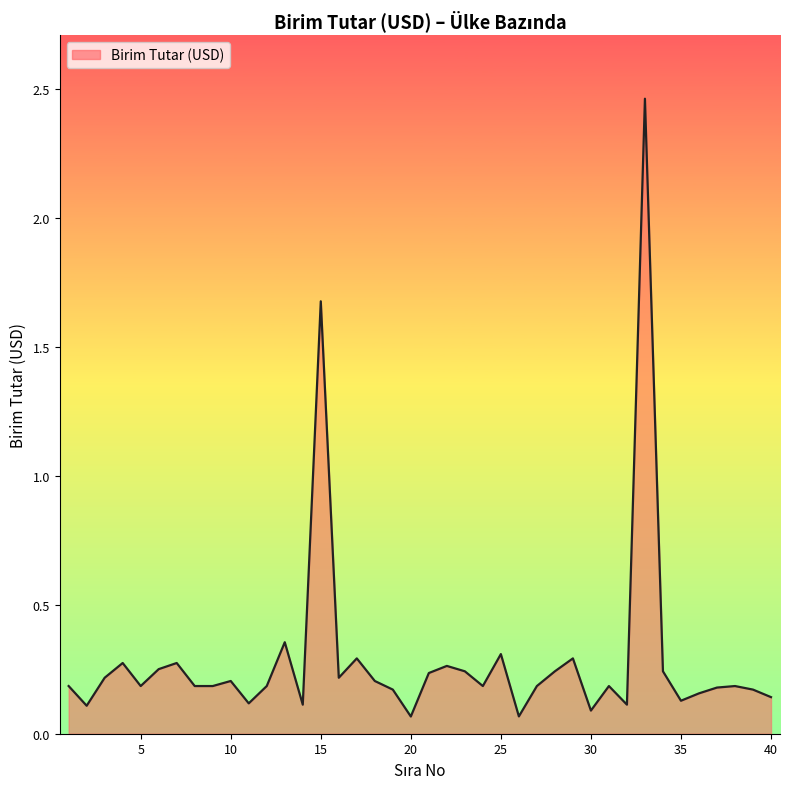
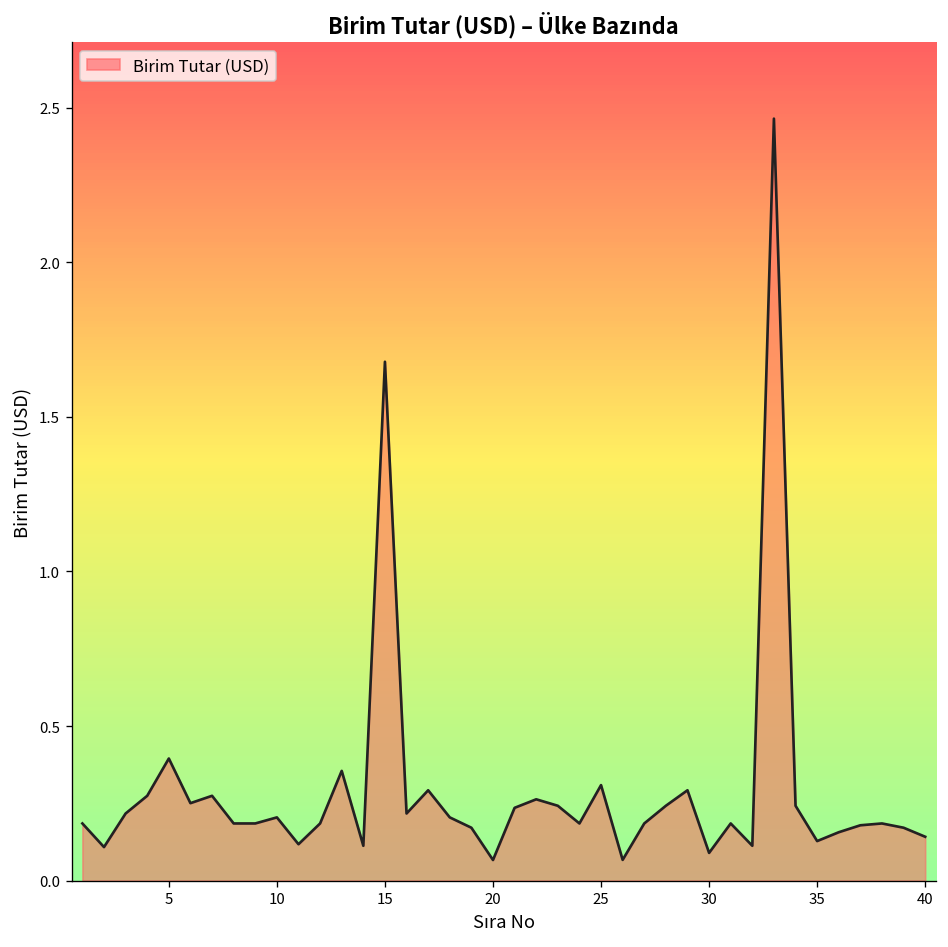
  {
-   "5": 0.19,
+   "5": 0.40,
    "10": 0.20,
    "15": 1.68,
    "20": 0.07,
    "25": 0.31,
    "30": 0.09,
    "35": 0.13,
    "40": 0.14
  }
